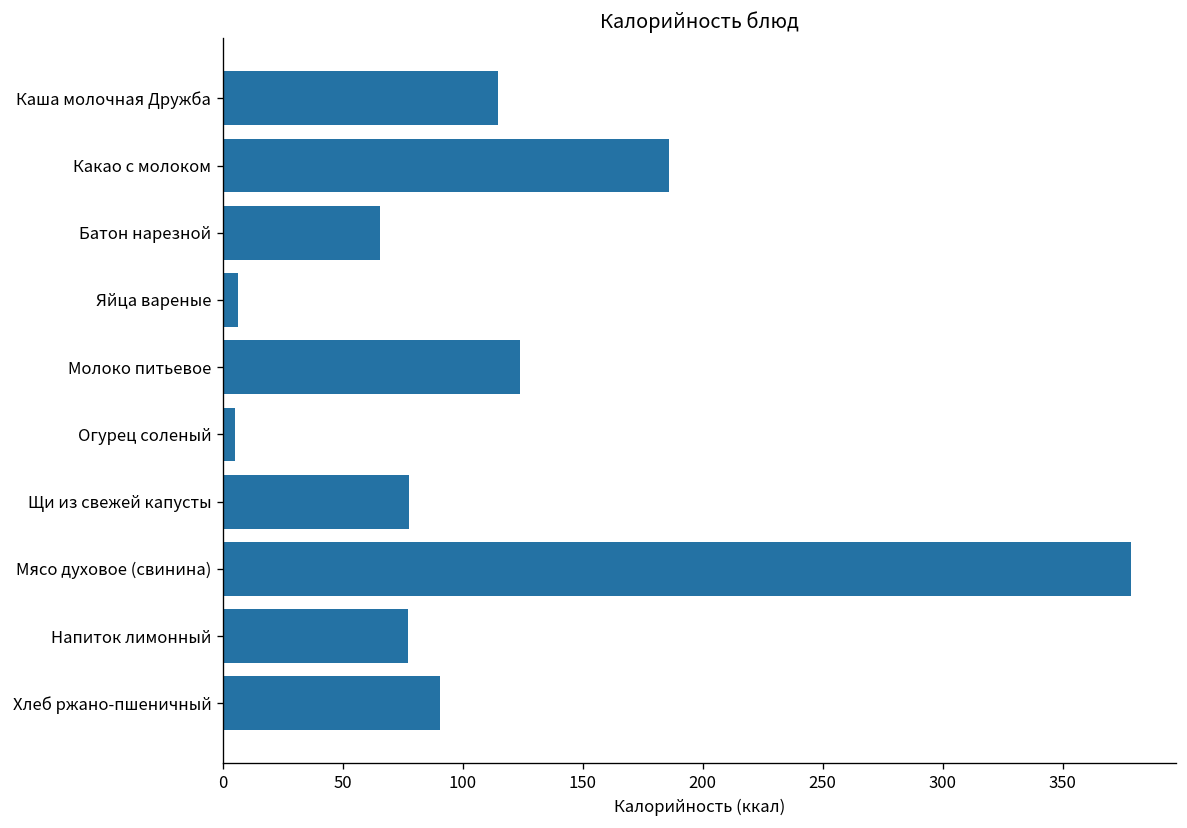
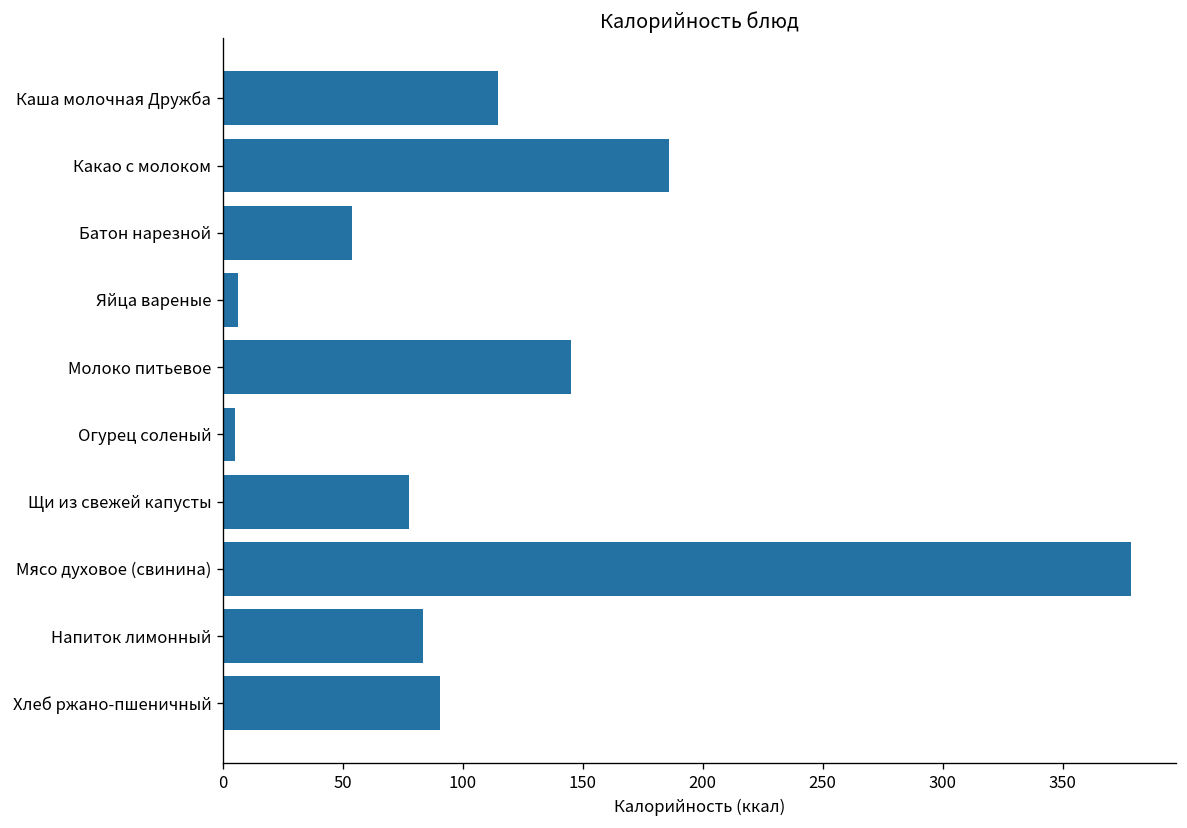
  {
    "Каша молочная Дружба": 115,
    "Какао с молоком": 186,
-   "Батон нарезной": 66,
+   "Батон нарезной": 54,
    "Яйца вареные": 6,
-   "Молоко питьевое": 124,
+   "Молоко питьевое": 145,
    "Огурец соленый": 5,
    "Щи из свежей капусты": 78,
    "Мясо духовое (свинина)": 378,
-   "Напиток лимонный": 77,
+   "Напиток лимонный": 84,
    "Хлеб ржано-пшеничный": 90
  }
